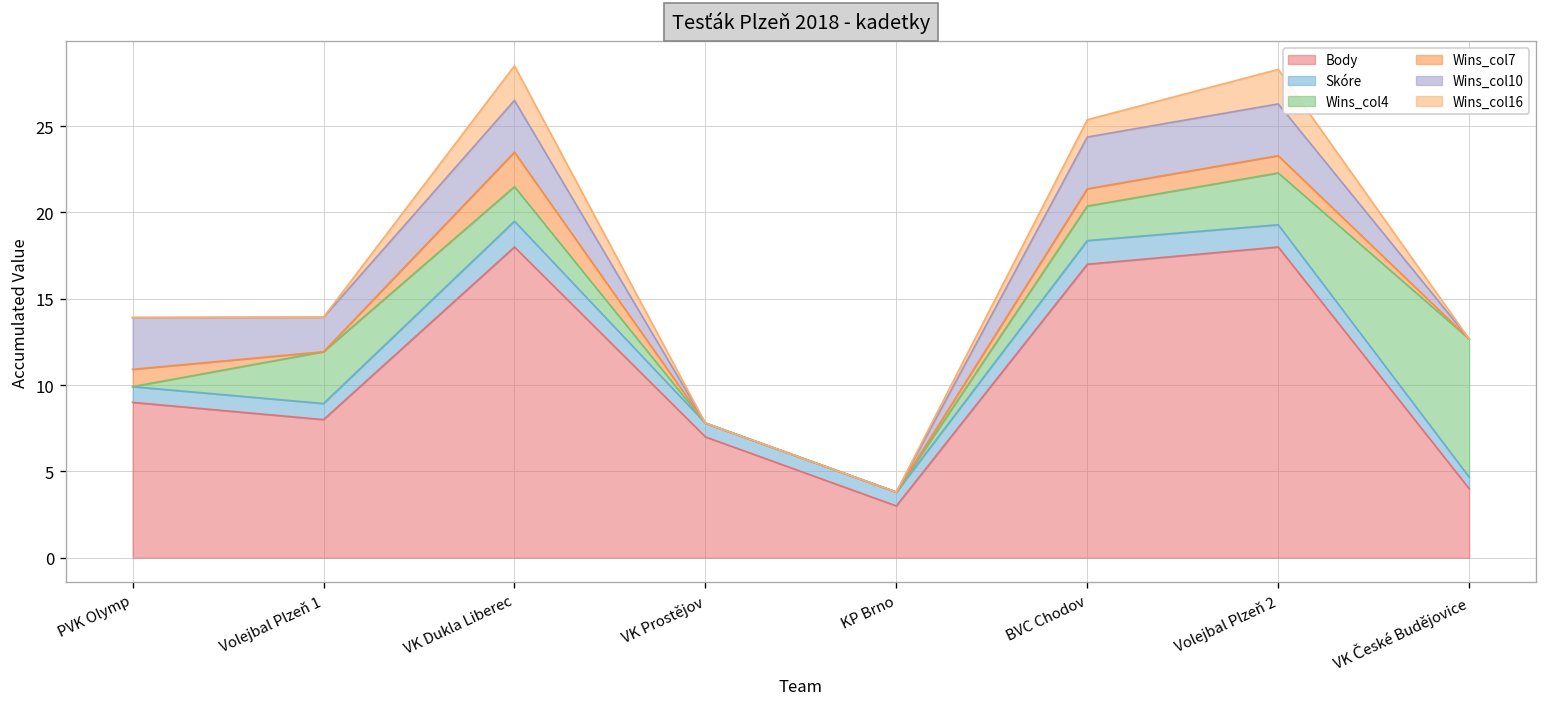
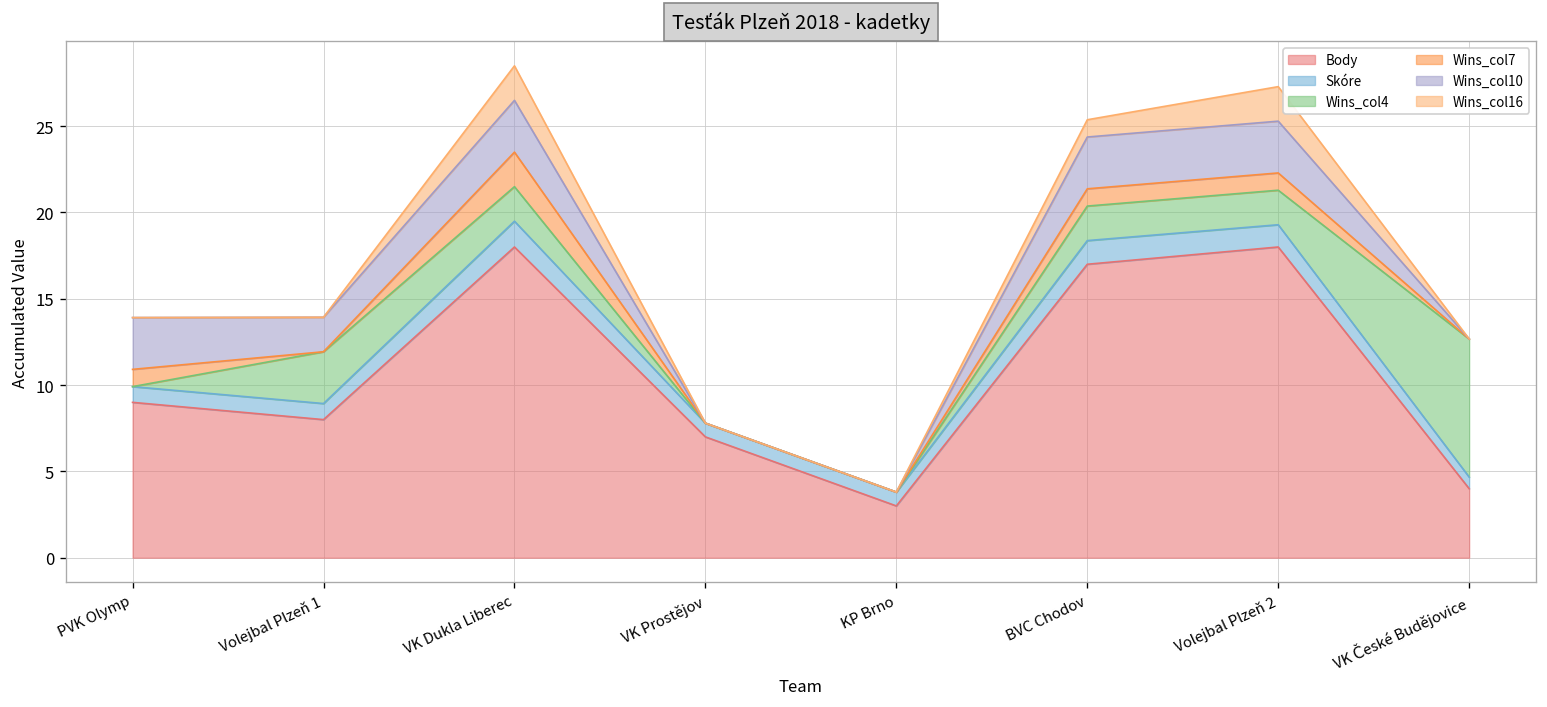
  {
    "Wins_col4": {
      "VK Dukla Liberec": 2,
      "BVC Chodov": 2,
-     "Volejbal Plzeň 2": 3
+     "Volejbal Plzeň 2": 2
    }
  }
